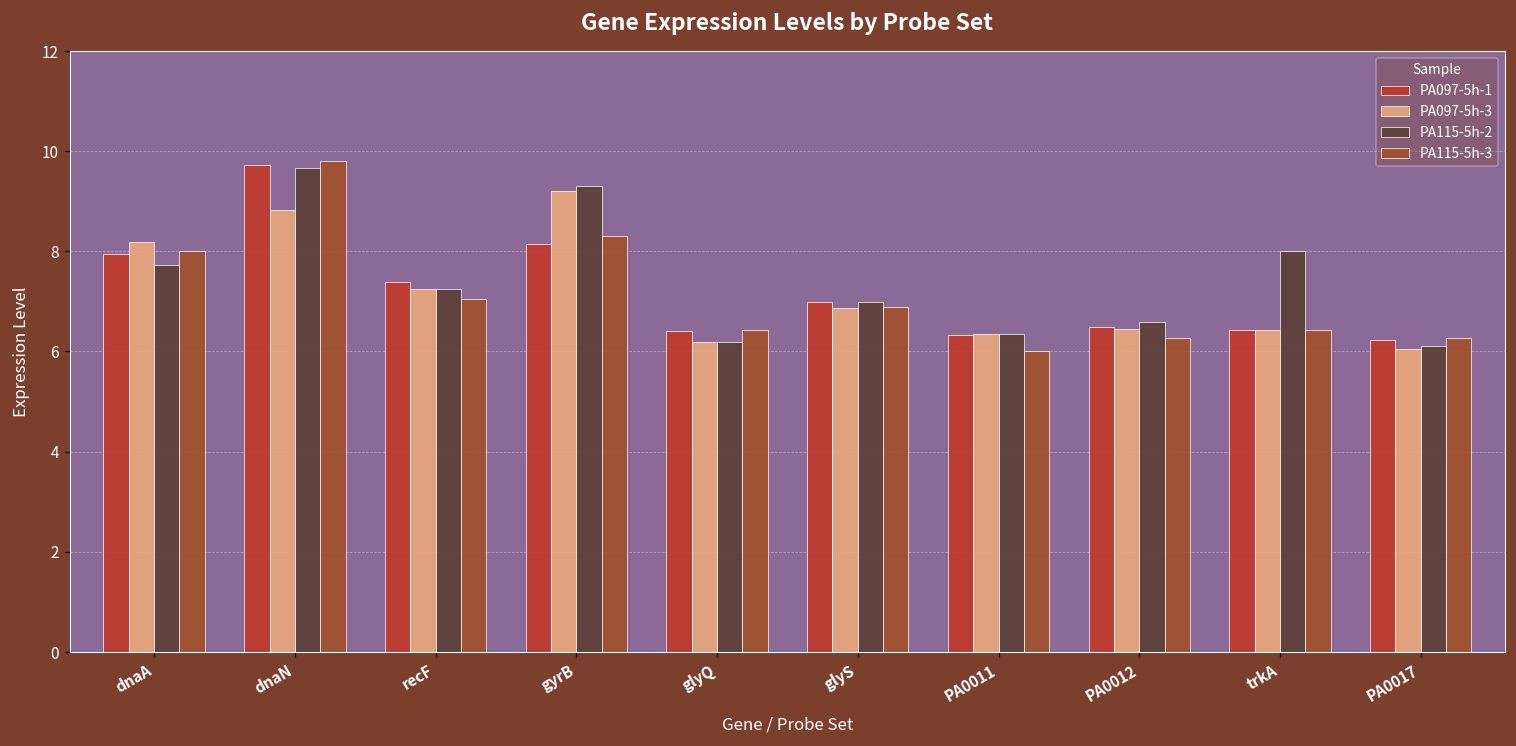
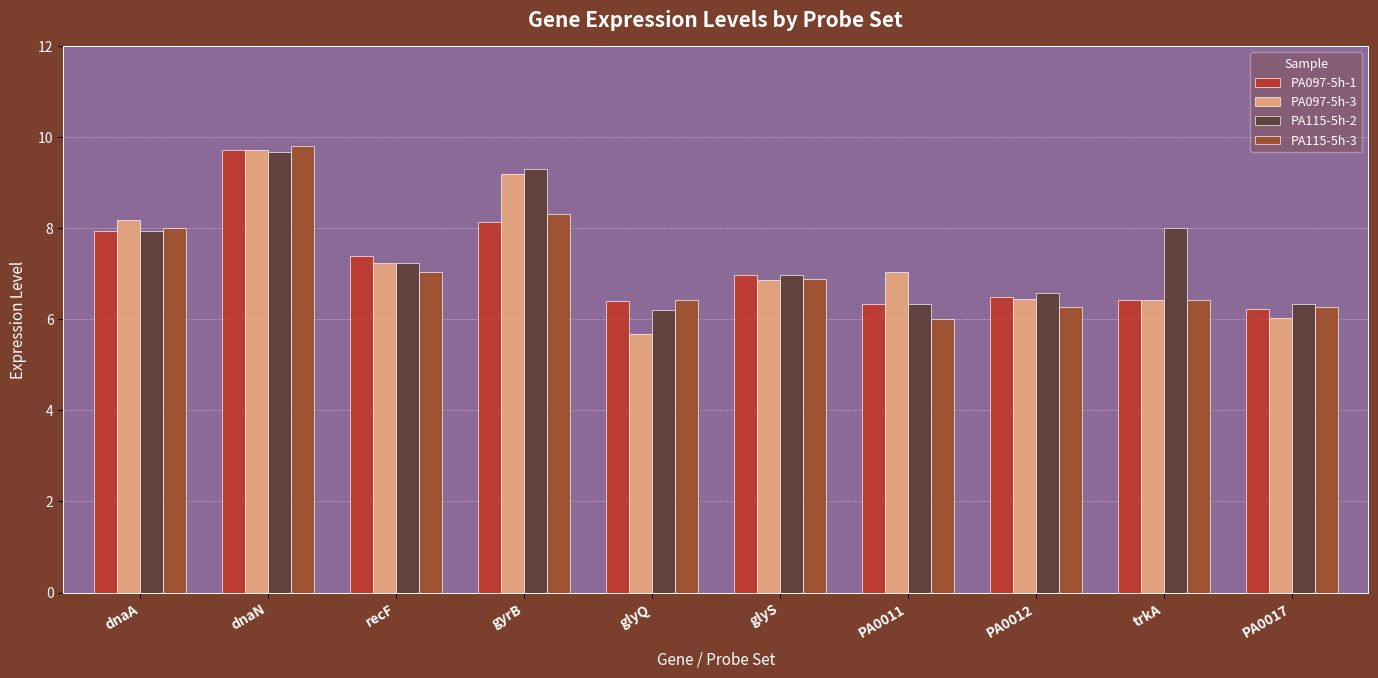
  {
    "PA097-5h-3": {
      "dnaA": 8.2,
-     "dnaN": 8.8,
+     "dnaN": 9.7,
      "recF": 7.2,
      "gyrB": 9.2,
-     "glyQ": 6.2,
+     "glyQ": 5.7,
      "glyS": 6.9,
-     "PA0011": 6.3,
+     "PA0011": 7.0,
      "PA0012": 6.4,
      "trkA": 6.4,
      "PA0017": 6.0
    },
    "PA115-5h-2": {
-     "dnaA": 7.7,
+     "dnaA": 7.9,
      "dnaN": 9.7,
      "recF": 7.2,
      "gyrB": 9.3,
      "glyQ": 6.2,
      "glyS": 7.0,
      "PA0011": 6.3,
      "PA0012": 6.6,
      "trkA": 8.0,
-     "PA0017": 6.1
+     "PA0017": 6.3
    }
  }
